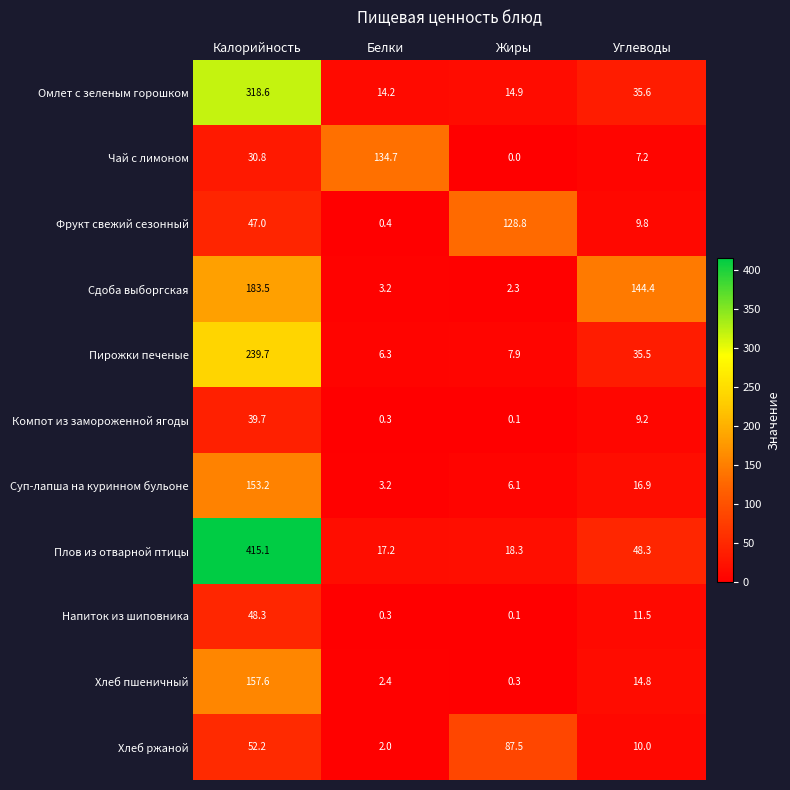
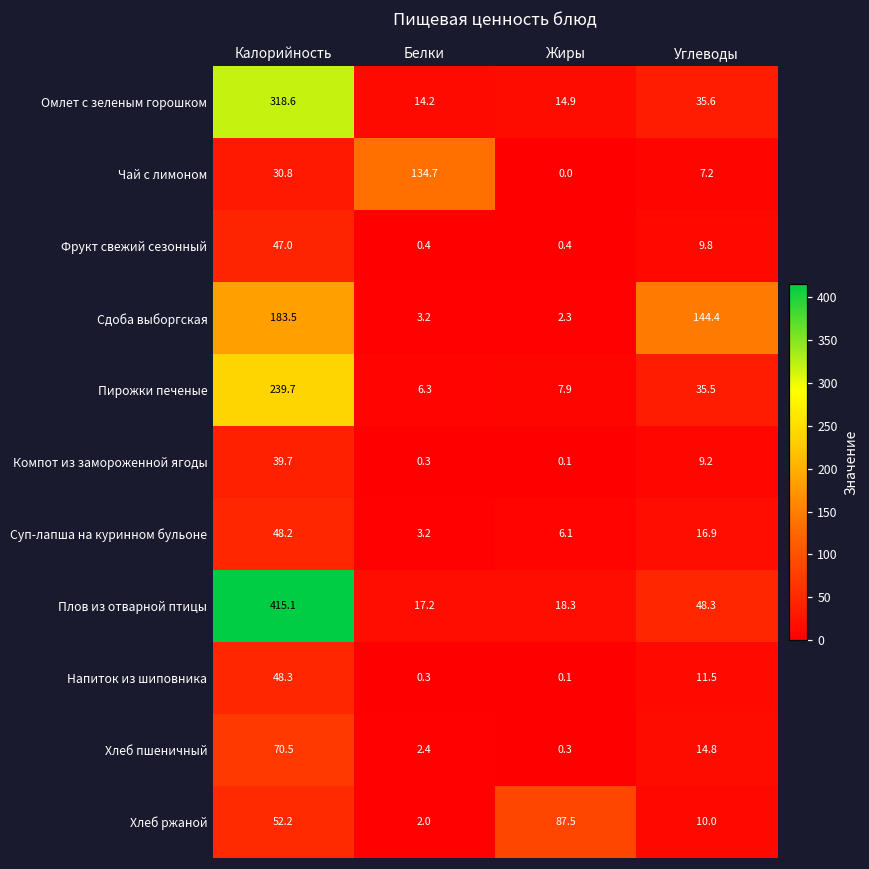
  {
    "Омлет с зеленым горошком": {
      "Калорийность": 318.6,
      "Белки": 14.2,
      "Жиры": 14.9,
      "Углеводы": 35.6
    },
    "Чай с лимоном": {
      "Калорийность": 30.8,
      "Белки": 134.7,
      "Жиры": 0.0,
      "Углеводы": 7.2
    },
    "Фрукт свежий сезонный": {
      "Калорийность": 47.0,
      "Белки": 0.4,
-     "Жиры": 128.8,
+     "Жиры": 0.4,
      "Углеводы": 9.8
    },
    "Сдоба выборгская": {
      "Калорийность": 183.5,
      "Белки": 3.2,
      "Жиры": 2.3,
      "Углеводы": 144.4
    },
    "Пирожки печеные": {
      "Калорийность": 239.7,
      "Белки": 6.3,
      "Жиры": 7.9,
      "Углеводы": 35.5
    },
    "Компот из замороженной ягоды": {
      "Калорийность": 39.7,
      "Белки": 0.3,
      "Жиры": 0.1,
      "Углеводы": 9.2
    },
    "Суп-лапша на куринном бульоне": {
-     "Калорийность": 153.2,
+     "Калорийность": 48.2,
      "Белки": 3.2,
      "Жиры": 6.1,
      "Углеводы": 16.9
    },
    "Плов из отварной птицы": {
      "Калорийность": 415.1,
      "Белки": 17.2,
      "Жиры": 18.3,
      "Углеводы": 48.3
    },
    "Напиток из шиповника": {
      "Калорийность": 48.3,
      "Белки": 0.3,
      "Жиры": 0.1,
      "Углеводы": 11.5
    },
    "Хлеб пшеничный": {
-     "Калорийность": 157.6,
+     "Калорийность": 70.5,
      "Белки": 2.4,
      "Жиры": 0.3,
      "Углеводы": 14.8
    },
    "Хлеб ржаной": {
      "Калорийность": 52.2,
      "Белки": 2.0,
      "Жиры": 87.5,
      "Углеводы": 10.0
    }
  }
